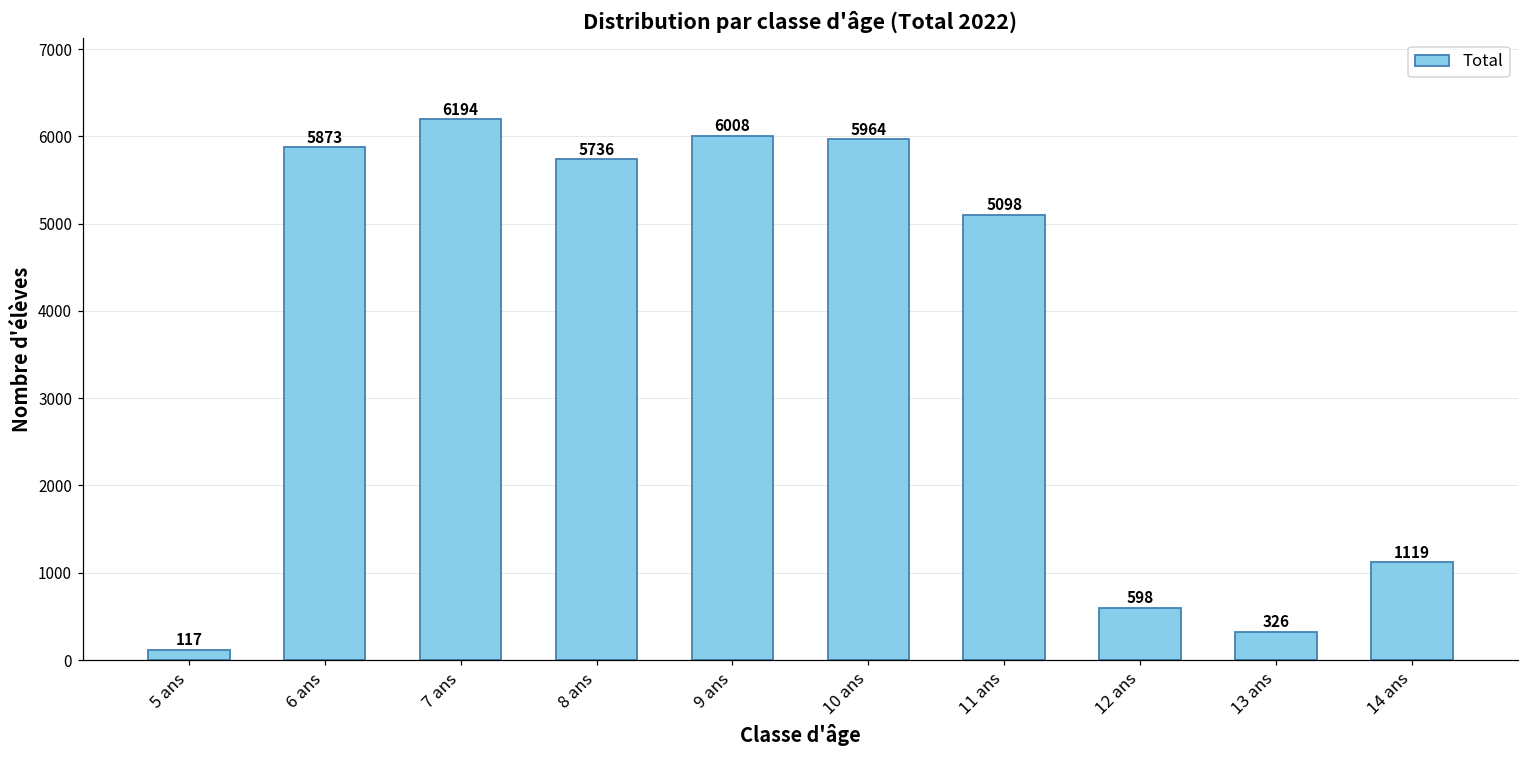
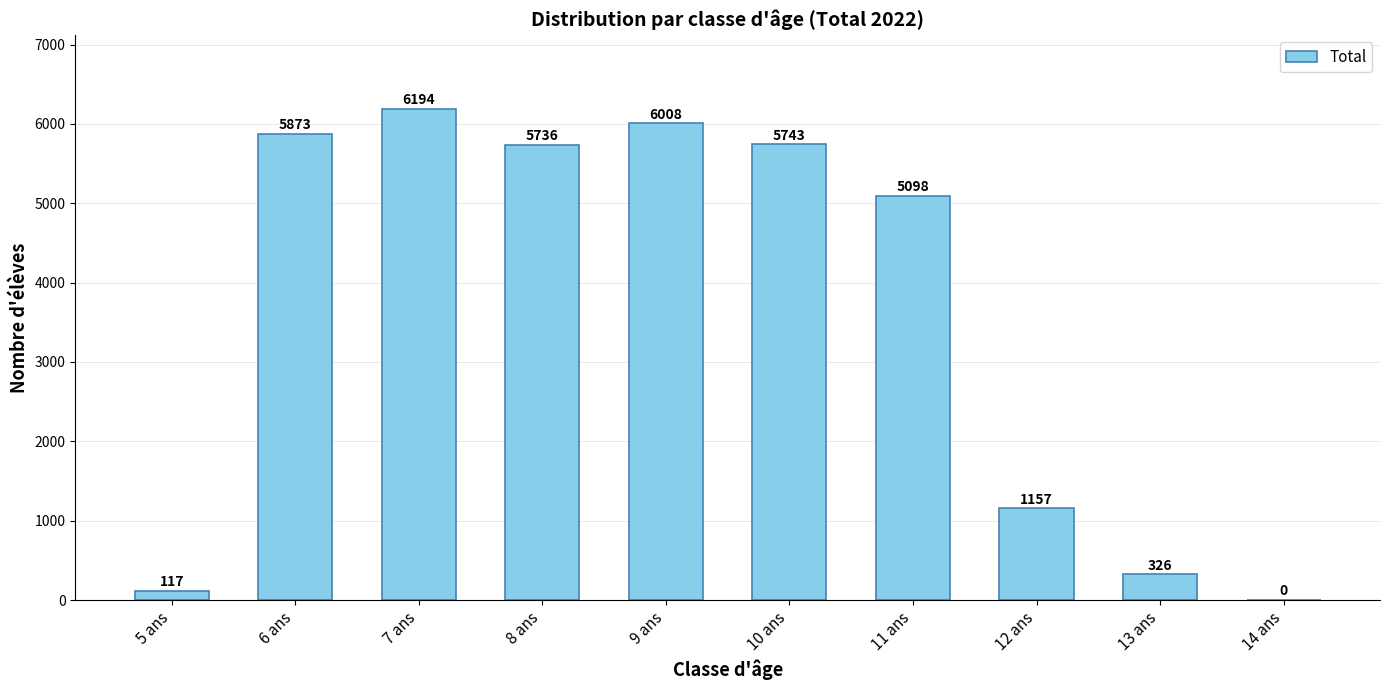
  {
    "5 ans": 117,
    "6 ans": 5873,
    "7 ans": 6194,
    "8 ans": 5736,
    "9 ans": 6008,
-   "10 ans": 5964,
+   "10 ans": 5743,
    "11 ans": 5098,
-   "12 ans": 598,
+   "12 ans": 1157,
    "13 ans": 326,
-   "14 ans": 1119
+   "14 ans": 0
  }
